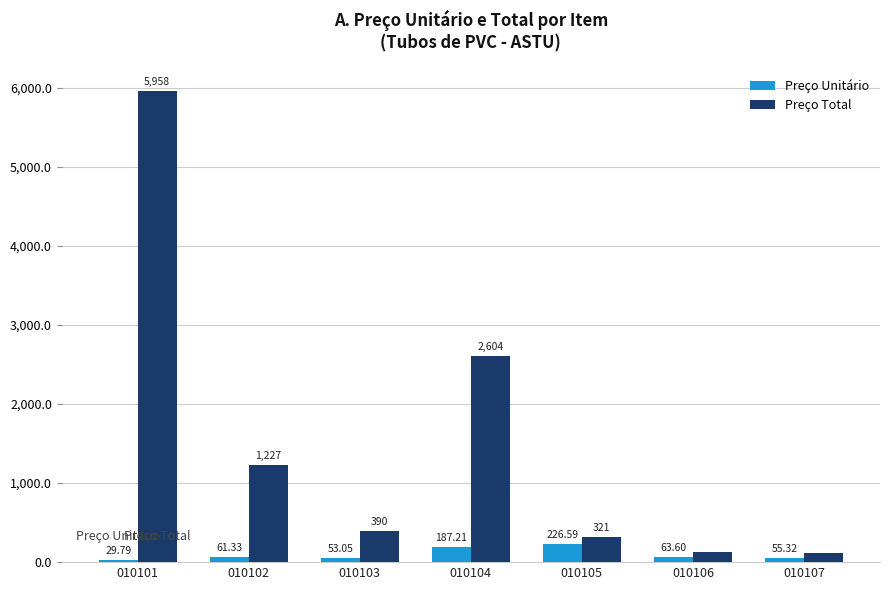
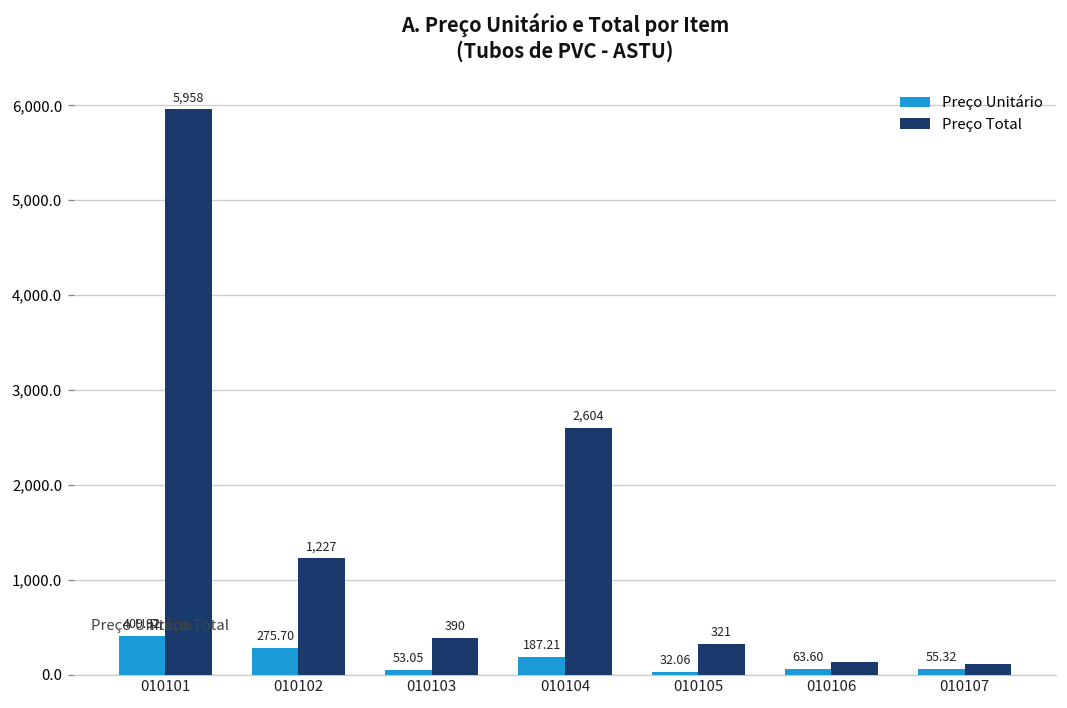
  {
    "Preço Unitário": {
-     "010101": "29.79",
-     "010102": "61.33",
+     "010101": "409.92",
+     "010102": "275.70",
      "010103": "53.05",
      "010104": "187.21",
-     "010105": "226.59",
+     "010105": "32.06",
      "010106": "63.60",
      "010107": "55.32"
    },
    "Preço Total": {
      "010101": "5,958",
      "010102": "1,227",
      "010103": "390",
      "010104": "2,604",
      "010105": "321"
    }
  }
